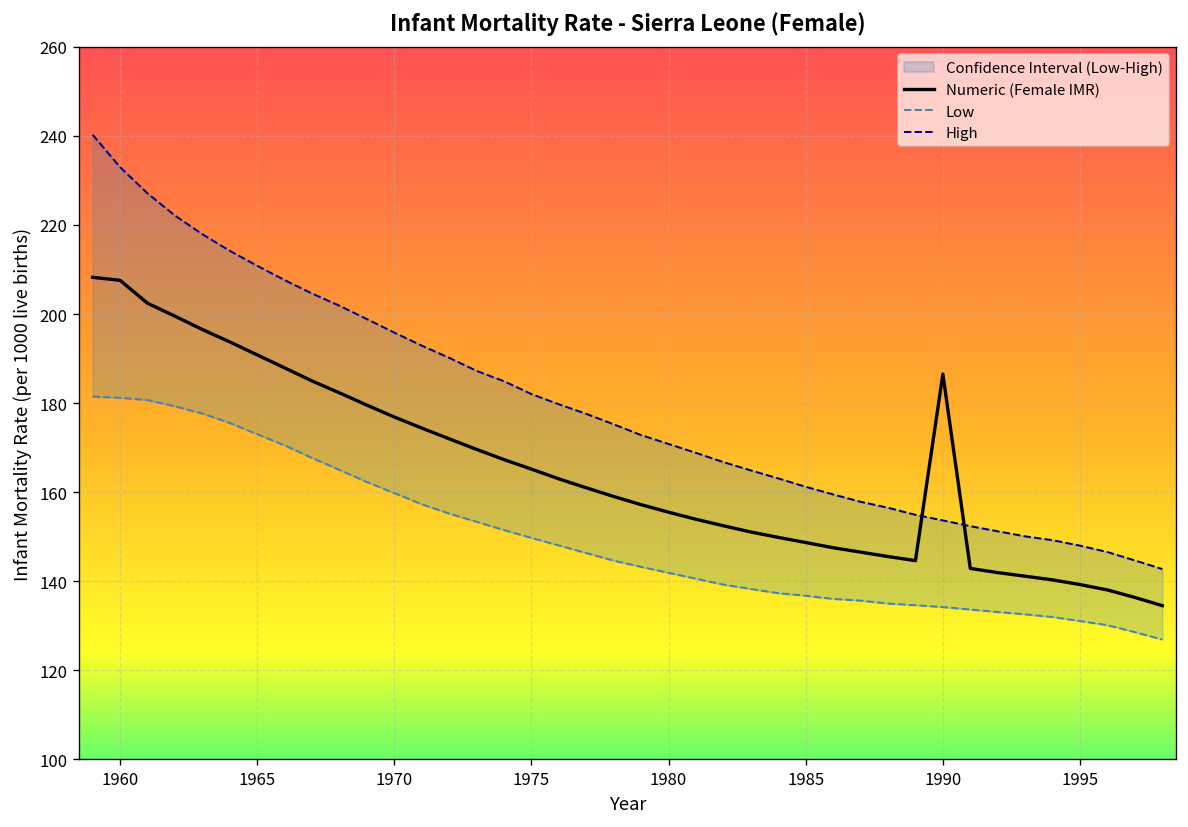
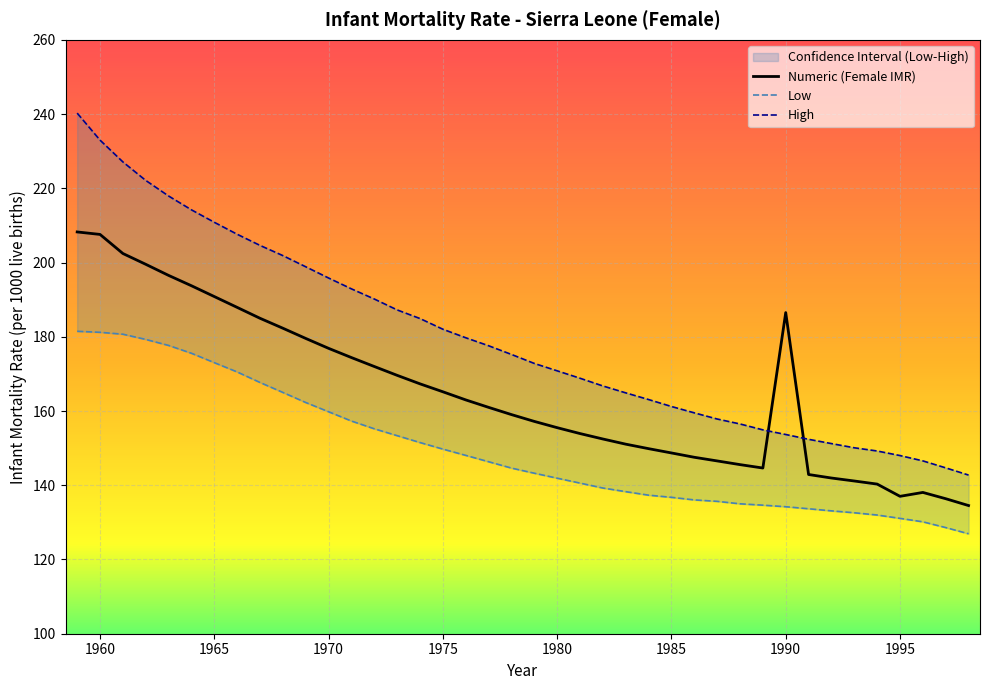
  {
    "Numeric (Female IMR)": {
      "1960": 208,
      "1965": 191,
      "1970": 177,
      "1975": 165,
      "1980": 156,
      "1985": 149,
      "1990": 187,
-     "1995": 139
+     "1995": 137
    }
  }
